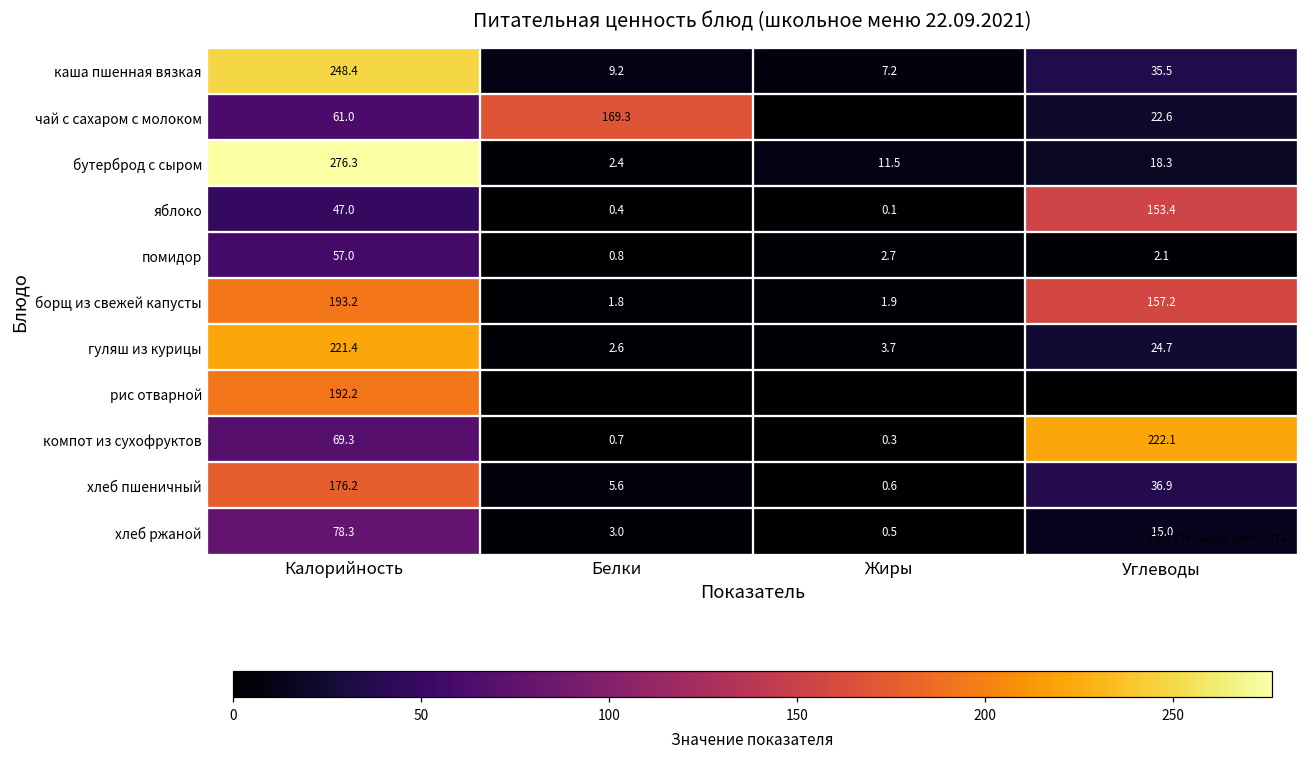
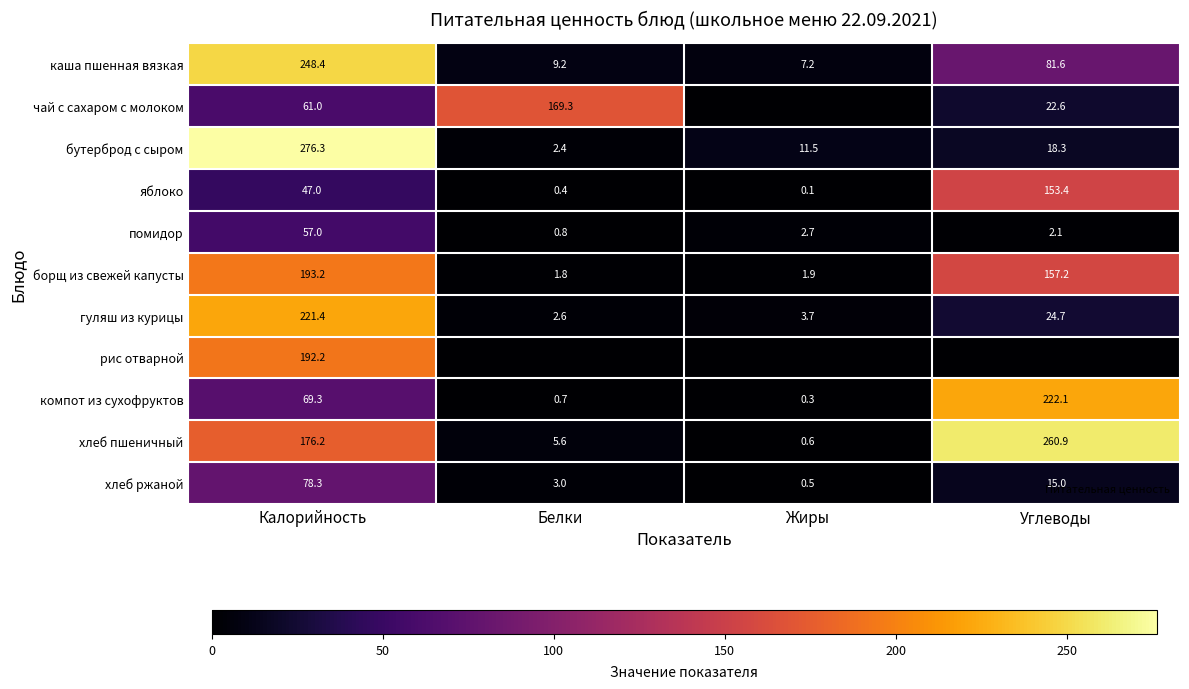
  {
    "каша пшенная вязкая": {
      "Калорийность": 248.4,
      "Белки": 9.2,
      "Жиры": 7.2,
-     "Углеводы": 35.5
+     "Углеводы": 81.6
    },
    "чай с сахаром с молоком": {
      "Калорийность": 61.0,
      "Белки": 169.3,
      "Углеводы": 22.6
    },
    "бутерброд с сыром": {
      "Калорийность": 276.3,
      "Белки": 2.4,
      "Жиры": 11.5,
      "Углеводы": 18.3
    },
    "яблоко": {
      "Калорийность": 47.0,
      "Белки": 0.4,
      "Жиры": 0.1,
      "Углеводы": 153.4
    },
    "помидор": {
      "Калорийность": 57.0,
      "Белки": 0.8,
      "Жиры": 2.7,
      "Углеводы": 2.1
    },
    "борщ из свежей капусты": {
      "Калорийность": 193.2,
      "Белки": 1.8,
      "Жиры": 1.9,
      "Углеводы": 157.2
    },
    "гуляш из курицы": {
      "Калорийность": 221.4,
      "Белки": 2.6,
      "Жиры": 3.7,
      "Углеводы": 24.7
    },
    "рис отварной": {
      "Калорийность": 192.2
    },
    "компот из сухофруктов": {
      "Калорийность": 69.3,
      "Белки": 0.7,
      "Жиры": 0.3,
      "Углеводы": 222.1
    },
    "хлеб пшеничный": {
      "Калорийность": 176.2,
      "Белки": 5.6,
      "Жиры": 0.6,
-     "Углеводы": 36.9
+     "Углеводы": 260.9
    },
    "хлеб ржаной": {
      "Калорийность": 78.3,
      "Белки": 3.0,
      "Жиры": 0.5,
      "Углеводы": 15.0
    }
  }
